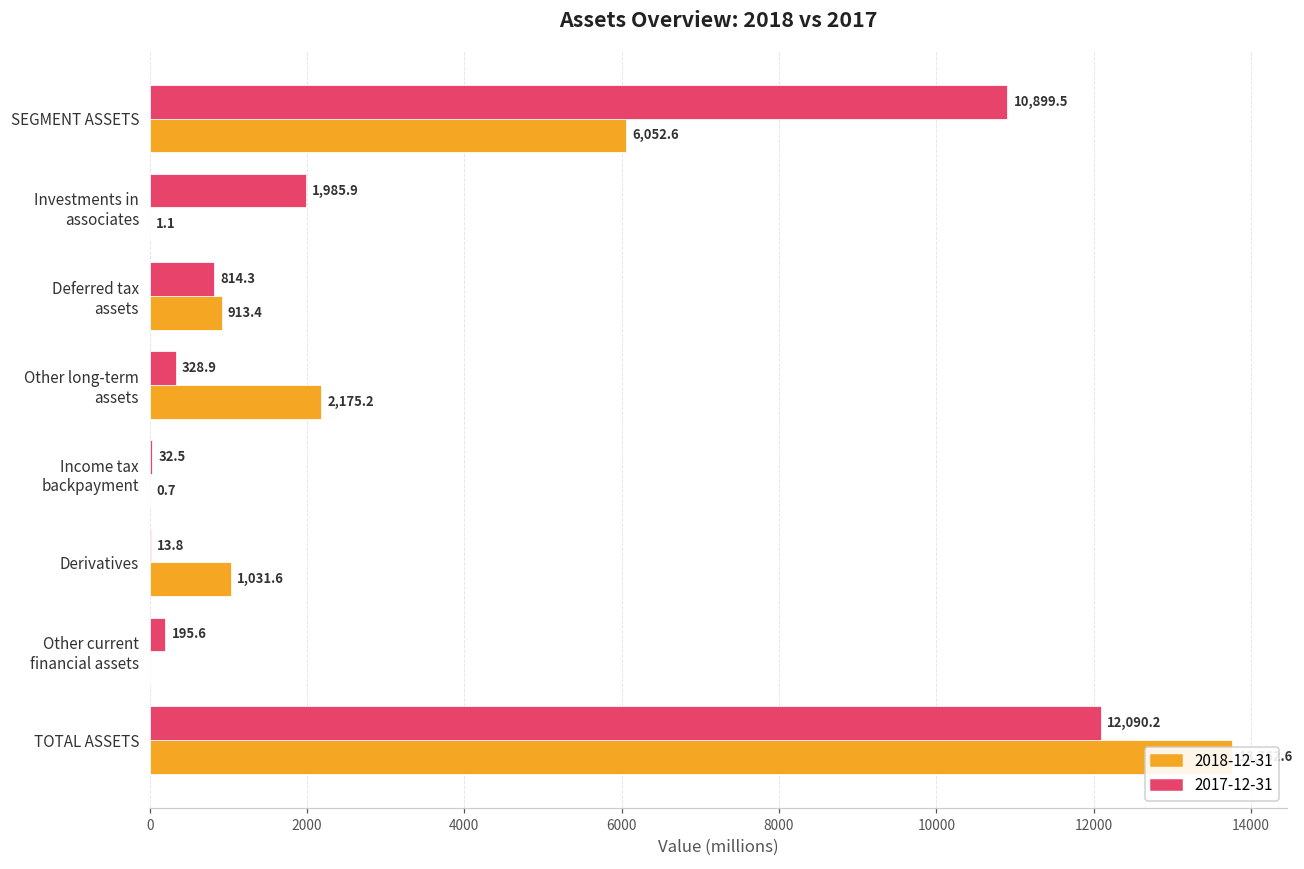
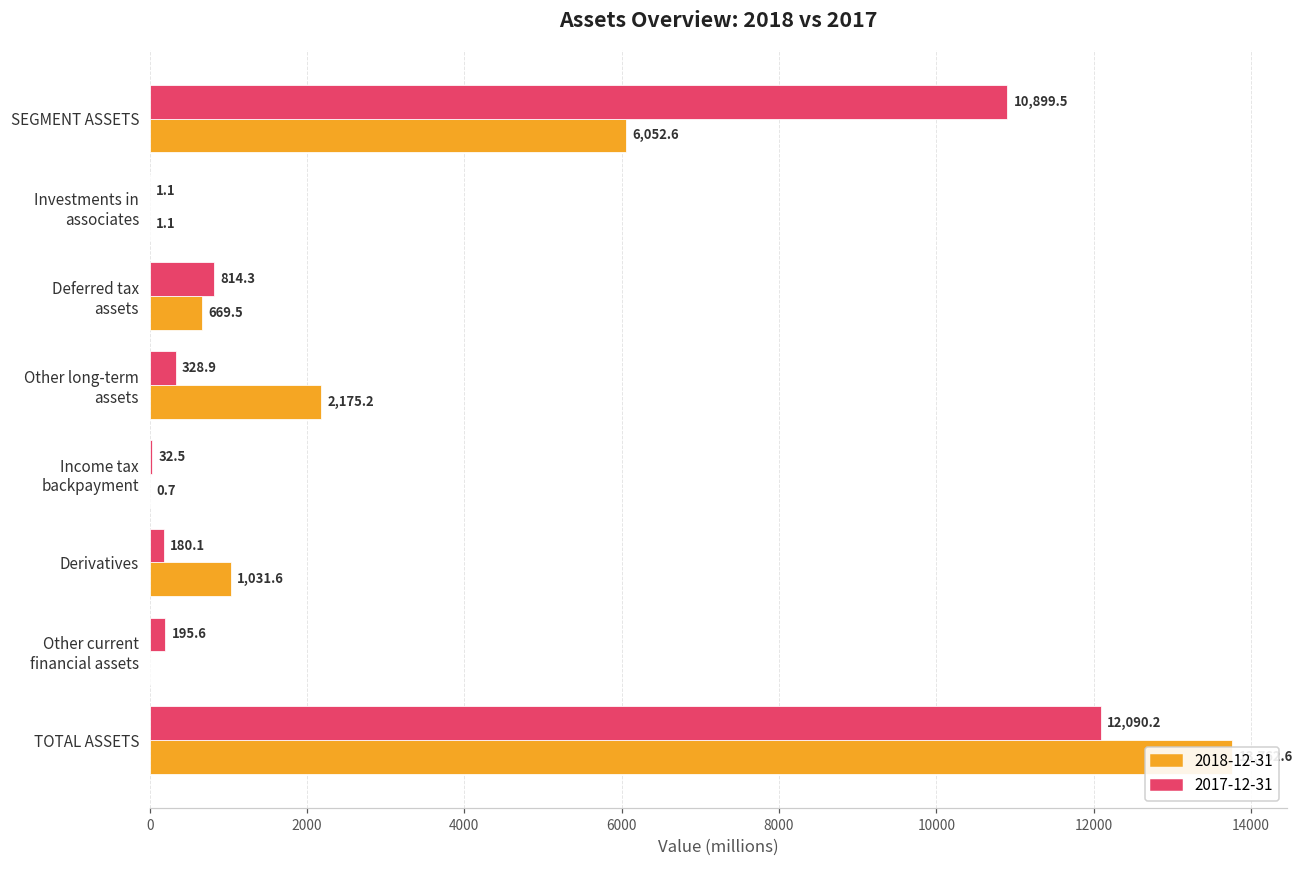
  {
    "2018-12-31": {
      "SEGMENT ASSETS": "6,052.6",
      "Investments in associates": "1.1",
-     "Deferred tax assets": "913.4",
+     "Deferred tax assets": "669.5",
      "Other long-term assets": "2,175.2",
      "Income tax backpayment": "0.7",
      "Derivatives": "1,031.6"
    },
    "2017-12-31": {
      "SEGMENT ASSETS": "10,899.5",
-     "Investments in associates": "1,985.9",
+     "Investments in associates": "1.1",
      "Deferred tax assets": "814.3",
      "Other long-term assets": "328.9",
      "Income tax backpayment": "32.5",
-     "Derivatives": "13.8",
+     "Derivatives": "180.1",
      "Other current financial assets": "195.6",
      "TOTAL ASSETS": "12,090.2"
    }
  }
